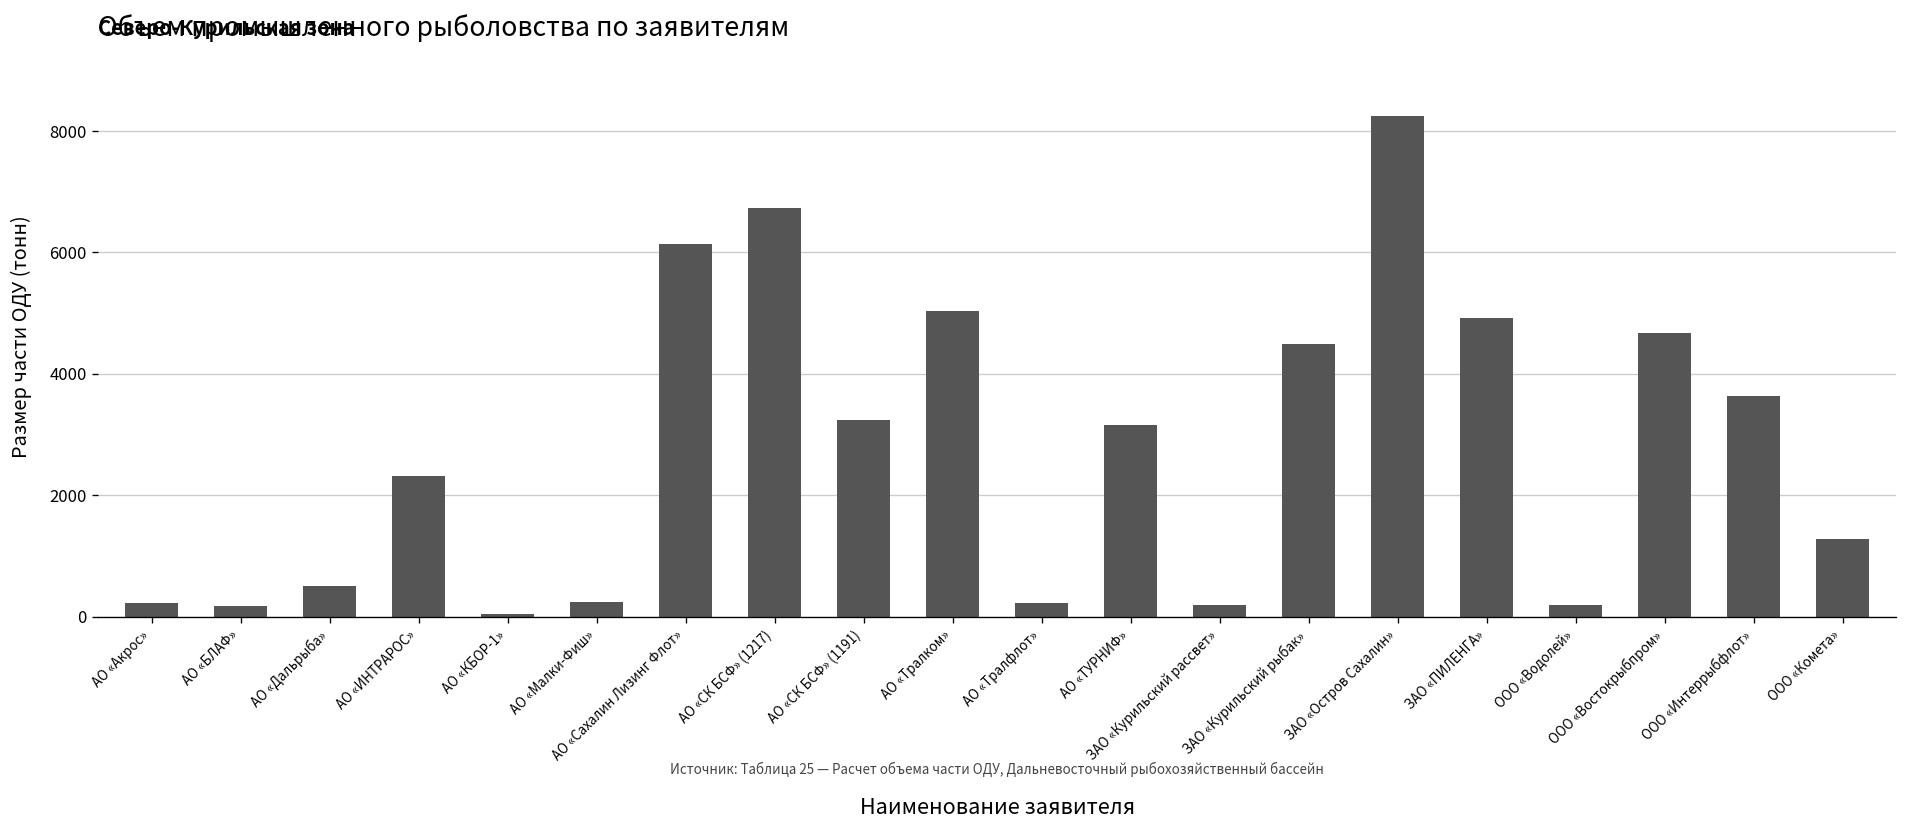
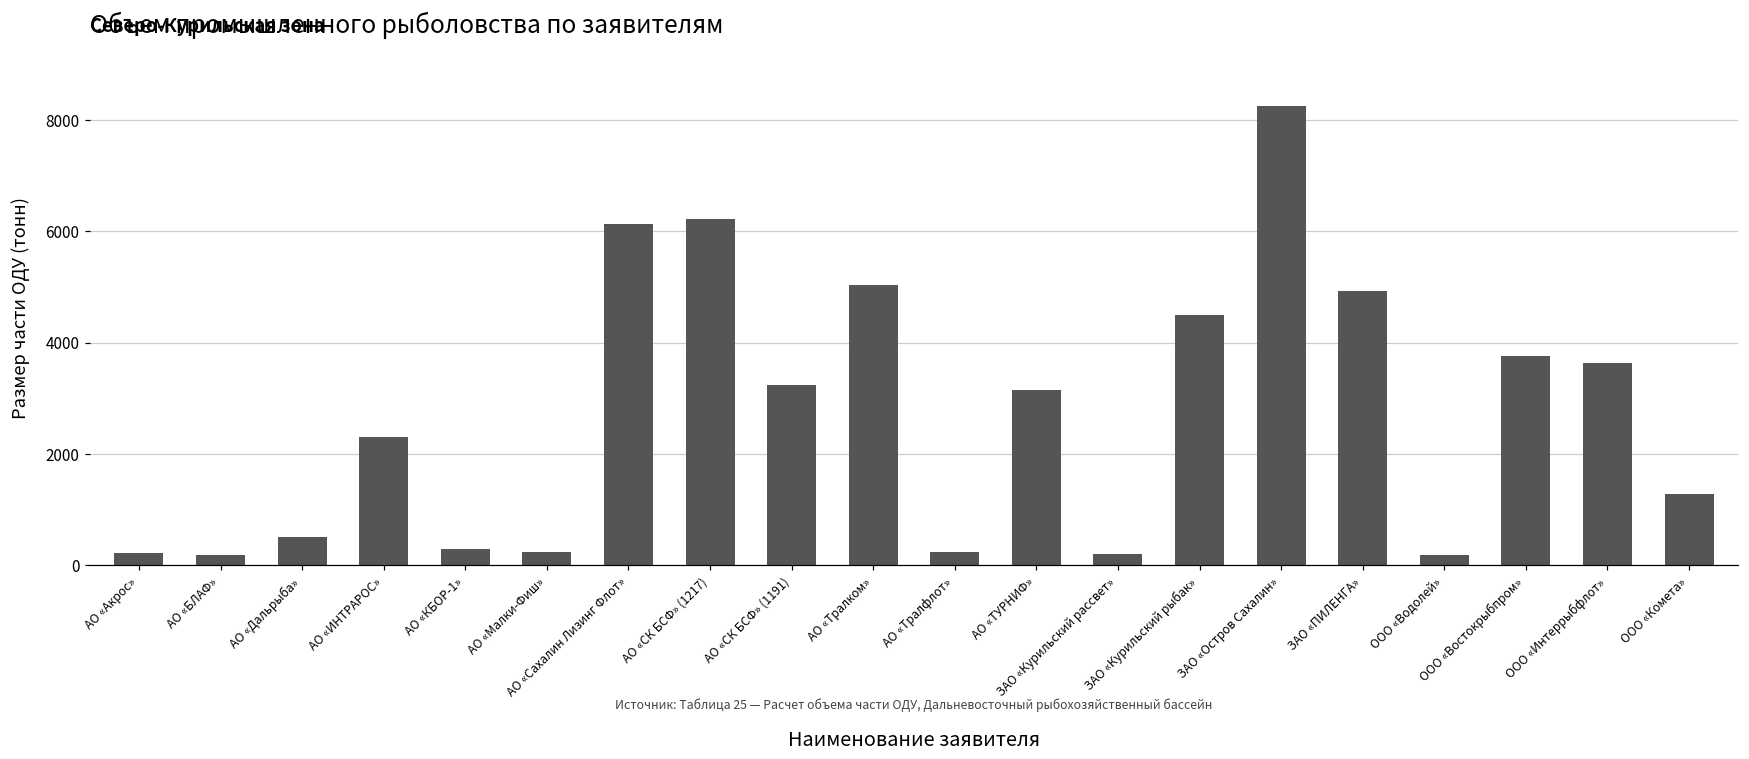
  {
    "АО «Акрос»": 200,
    "АО «БЛАФ»": 200,
    "АО «Дальрыба»": 500,
    "АО «ИНТРАРОС»": 2300,
-   "АО «КБОР-1»": 0,
+   "АО «КБОР-1»": 300,
    "АО «Малки-Фиш»": 200,
    "АО «Сахалин Лизинг Флот»": 6100,
-   "АО «СК БСФ» (1217)": 6700,
+   "АО «СК БСФ» (1217)": 6200,
    "АО «СК БСФ» (1191)": 3200,
    "АО «Тралком»": 5000,
    "АО «Тралфлот»": 200,
    "АО «ТУРНИФ»": 3200,
    "ЗАО «Курильский рассвет»": 200,
    "ЗАО «Курильский рыбак»": 4500,
    "ЗАО «Остров Сахалин»": 8200,
    "ЗАО «ПИЛЕНГА»": 4900,
    "ООО «Водолей»": 200,
-   "ООО «Востокрыбпром»": 4700,
+   "ООО «Востокрыбпром»": 3800,
    "ООО «Интеррыбфлот»": 3600,
    "ООО «Комета»": 1300
  }
